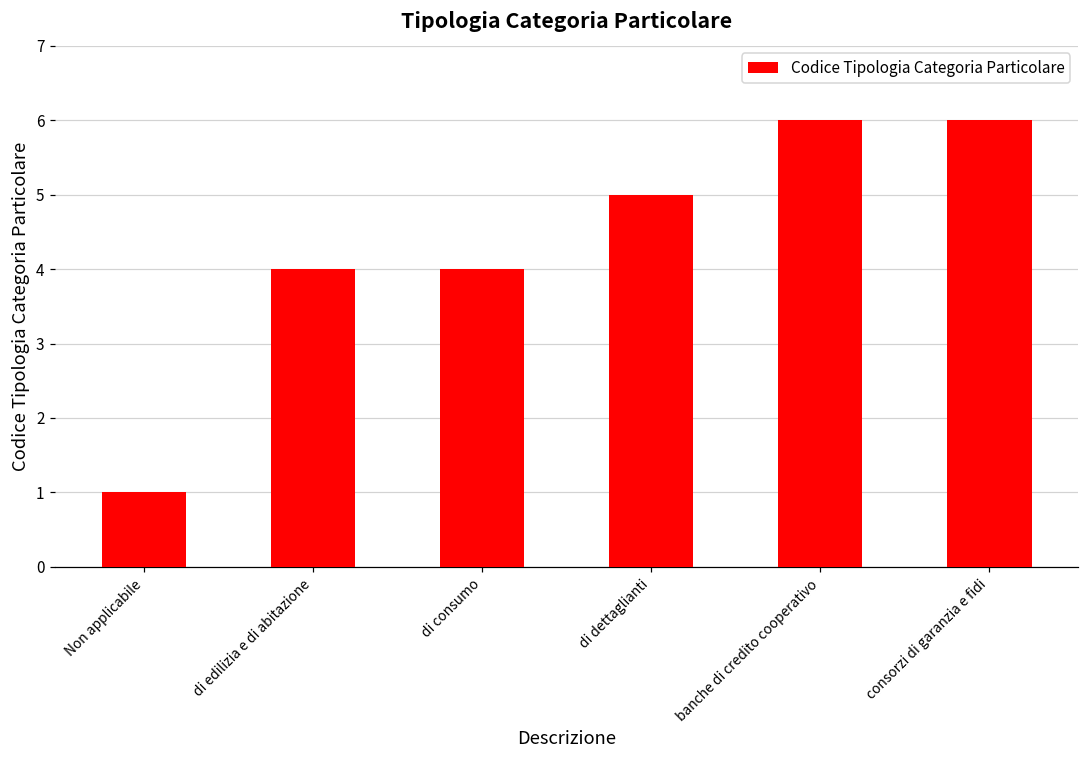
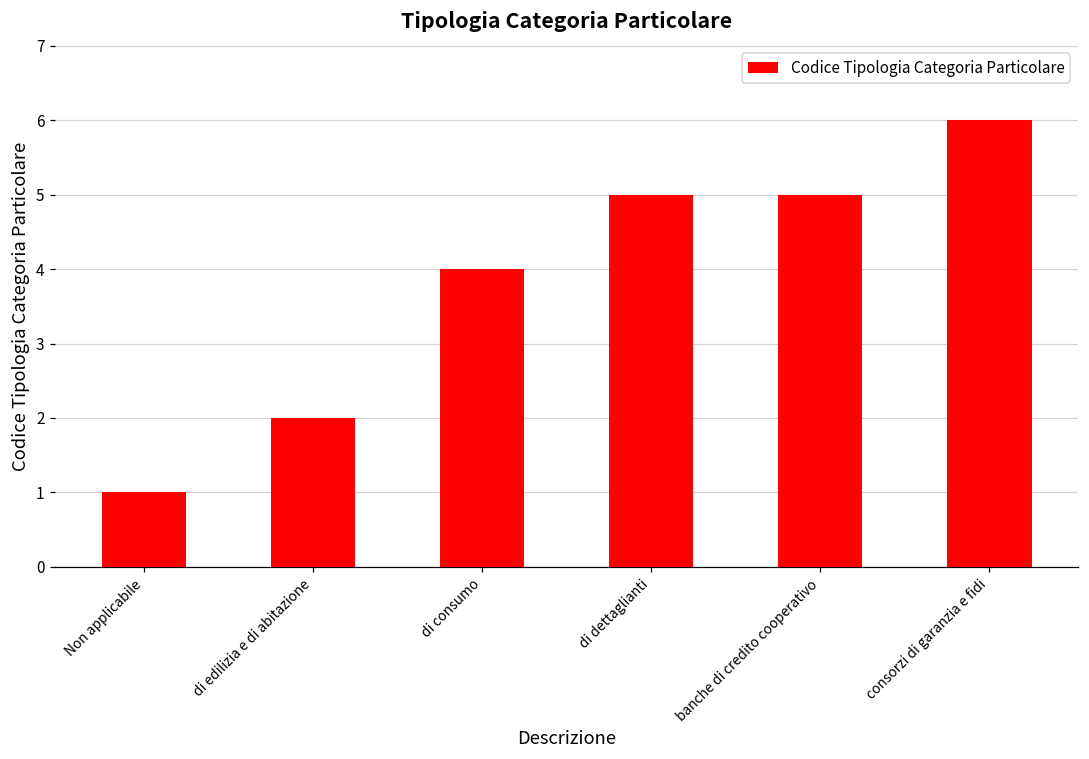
  {
    "Non applicabile": 1,
-   "di edilizia e di abitazione": 4,
+   "di edilizia e di abitazione": 2,
    "di consumo": 4,
    "di dettaglianti": 5,
-   "banche di credito cooperativo": 6,
+   "banche di credito cooperativo": 5,
    "consorzi di garanzia e fidi": 6
  }
